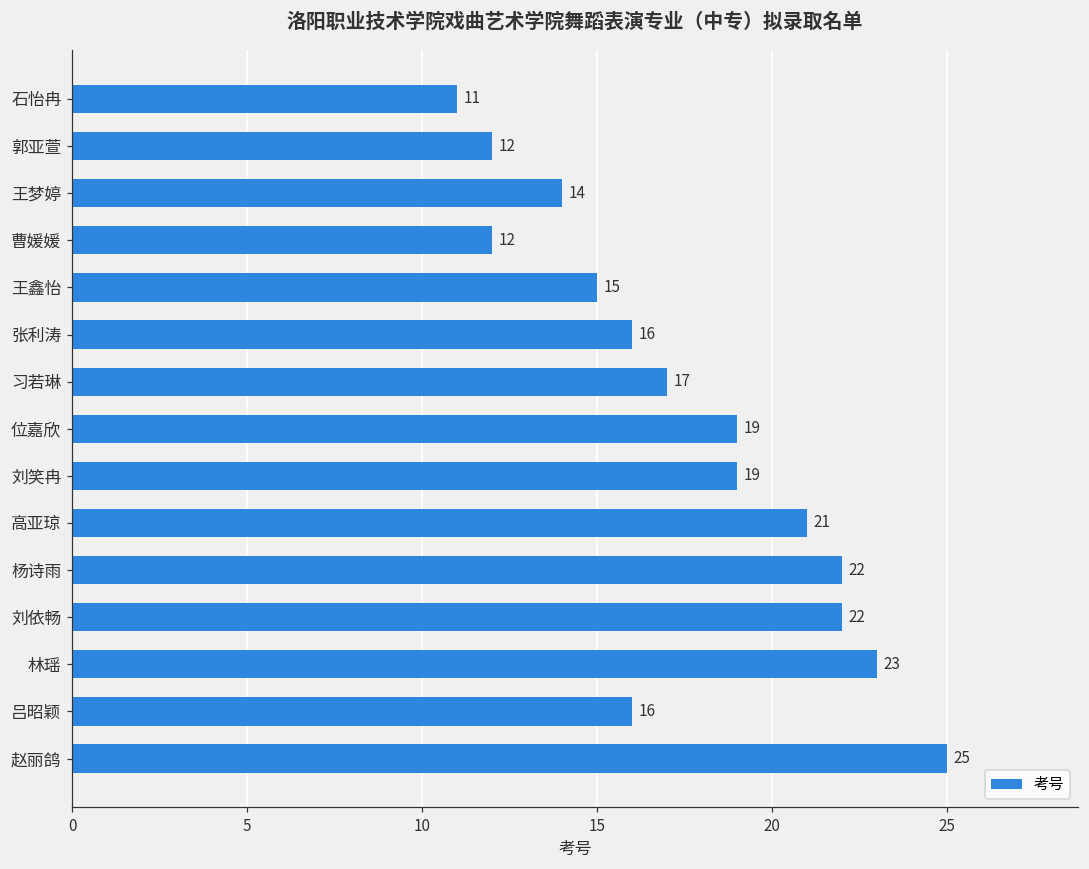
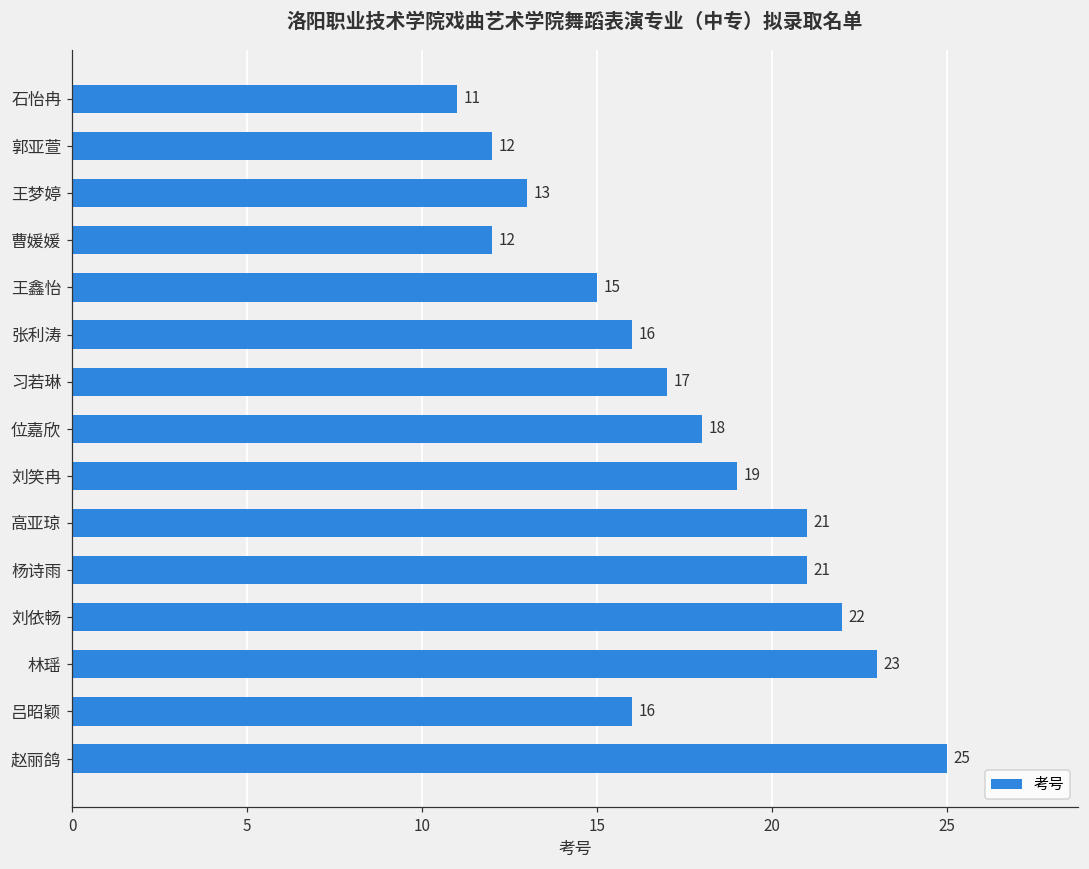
  {
    "石怡冉": 11,
    "郭亚萱": 12,
-   "王梦婷": 14,
+   "王梦婷": 13,
    "曹媛媛": 12,
    "王鑫怡": 15,
    "张利涛": 16,
    "习若琳": 17,
-   "位嘉欣": 19,
+   "位嘉欣": 18,
    "刘笑冉": 19,
    "高亚琼": 21,
-   "杨诗雨": 22,
+   "杨诗雨": 21,
    "刘依畅": 22,
    "林瑶": 23,
    "吕昭颖": 16,
    "赵丽鸽": 25
  }
